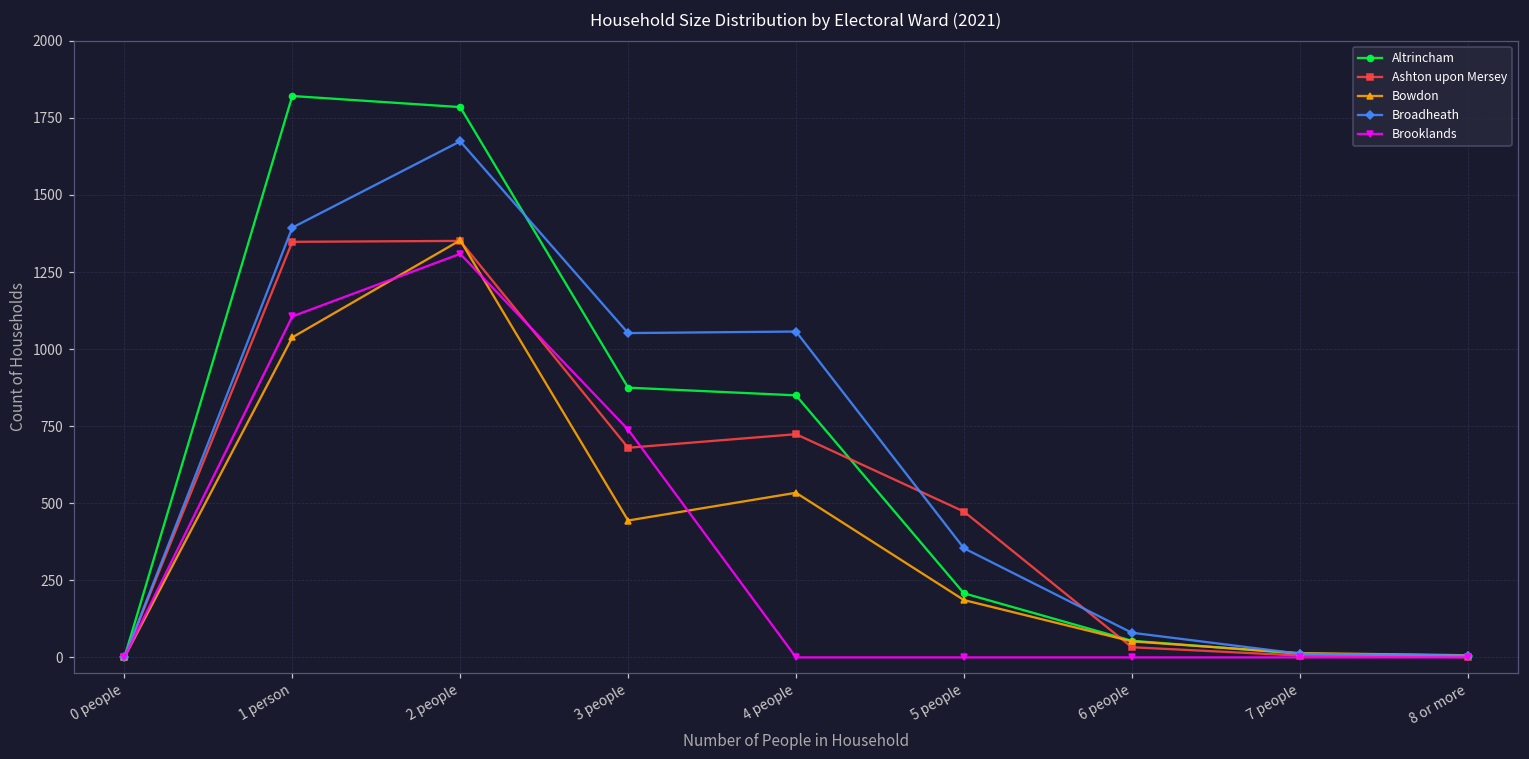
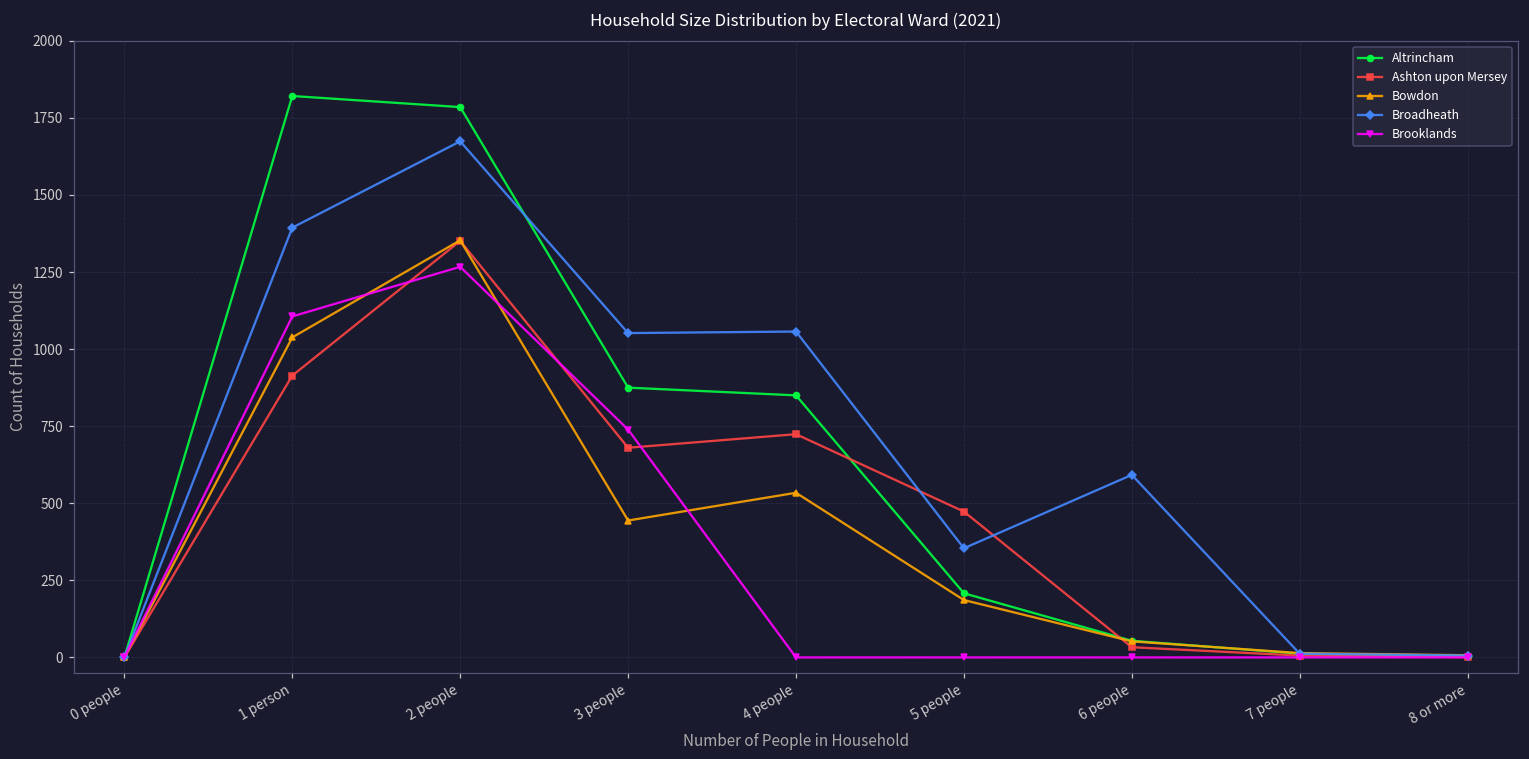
  {
    "Altrincham": {
      "1 person": 1820,
      "2 people": 1790,
      "3 people": 880,
      "4 people": 850,
      "5 people": 210
    },
    "Ashton upon Mersey": {
-     "1 person": 1350,
+     "1 person": 910,
      "3 people": 680,
      "4 people": 720,
      "5 people": 470,
      "6 people": 30
    },
    "Bowdon": {
      "1 person": 1040,
      "3 people": 440,
      "4 people": 530,
      "5 people": 190
    },
    "Broadheath": {
      "1 person": 1390,
      "2 people": 1670,
      "3 people": 1050,
      "4 people": 1060,
      "5 people": 350,
-     "6 people": 80
+     "6 people": 590
    },
    "Brooklands": {
      "1 person": 1110,
-     "2 people": 1310,
+     "2 people": 1270,
      "3 people": 740,
      "4 people": 0,
      "5 people": 0,
      "6 people": 0
    }
  }
